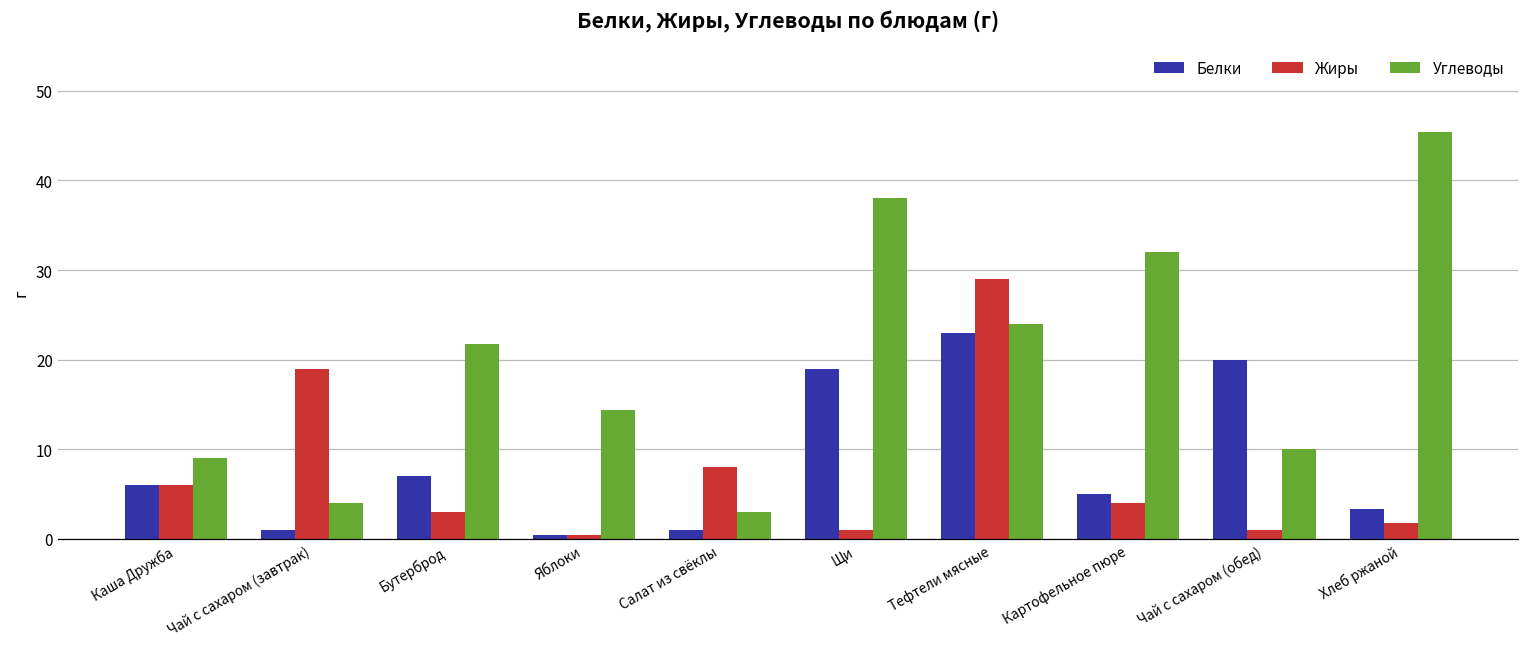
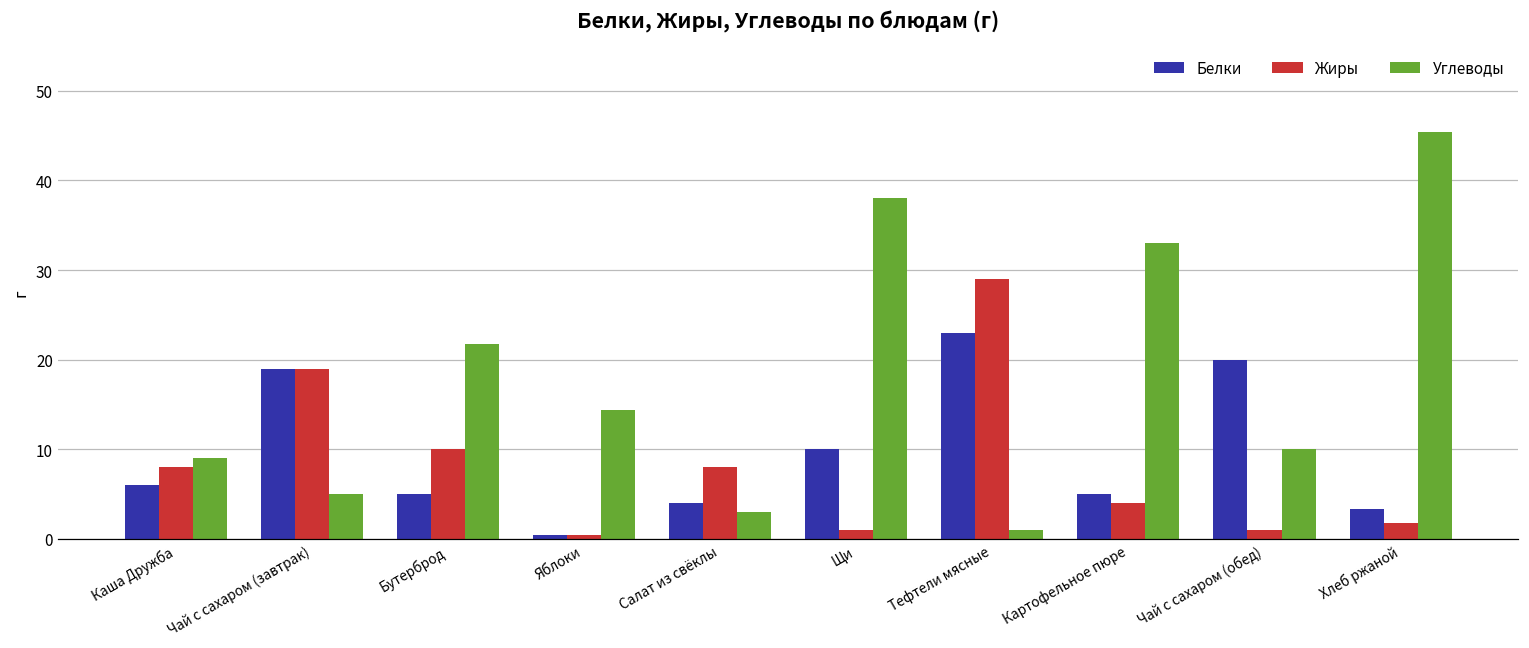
  {
    "Белки": {
      "Каша Дружба": 6,
-     "Чай с сахаром (завтрак)": 1,
-     "Бутерброд": 7,
+     "Чай с сахаром (завтрак)": 19,
+     "Бутерброд": 5,
      "Яблоки": 0,
-     "Салат из свёклы": 1,
-     "Щи": 19,
+     "Салат из свёклы": 4,
+     "Щи": 10,
      "Тефтели мясные": 23,
      "Картофельное пюре": 5,
      "Чай с сахаром (обед)": 20,
      "Хлеб ржаной": 3
    },
    "Жиры": {
-     "Каша Дружба": 6,
+     "Каша Дружба": 8,
      "Чай с сахаром (завтрак)": 19,
-     "Бутерброд": 3,
+     "Бутерброд": 10,
      "Яблоки": 0,
      "Салат из свёклы": 8,
      "Щи": 1,
      "Тефтели мясные": 29,
      "Картофельное пюре": 4,
      "Чай с сахаром (обед)": 1,
      "Хлеб ржаной": 2
    },
    "Углеводы": {
      "Каша Дружба": 9,
-     "Чай с сахаром (завтрак)": 4,
+     "Чай с сахаром (завтрак)": 5,
      "Бутерброд": 22,
      "Яблоки": 14,
      "Салат из свёклы": 3,
      "Щи": 38,
-     "Тефтели мясные": 24,
-     "Картофельное пюре": 32,
+     "Тефтели мясные": 1,
+     "Картофельное пюре": 33,
      "Чай с сахаром (обед)": 10,
      "Хлеб ржаной": 45
    }
  }
